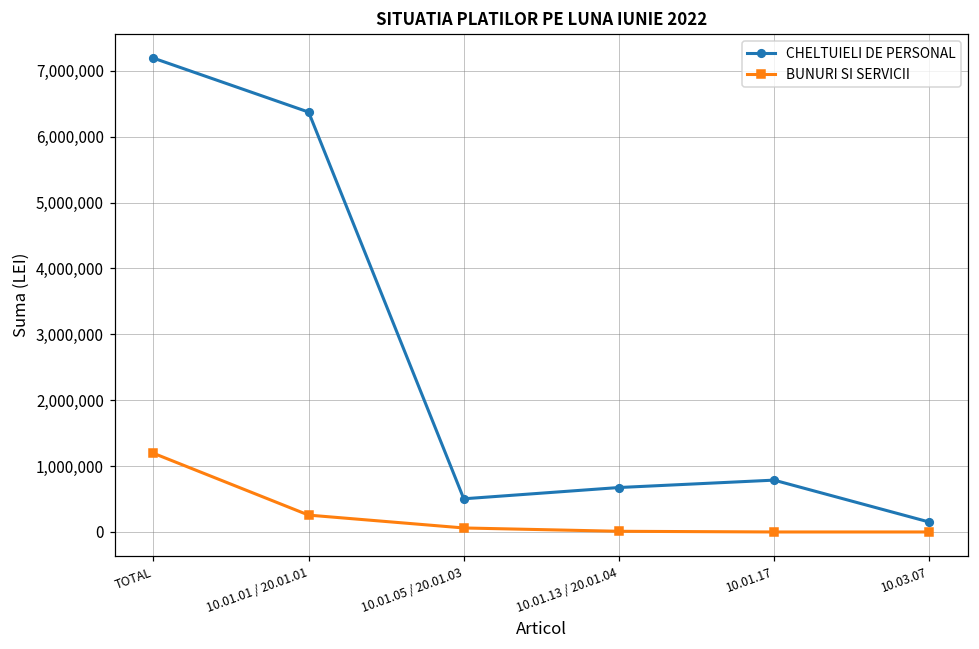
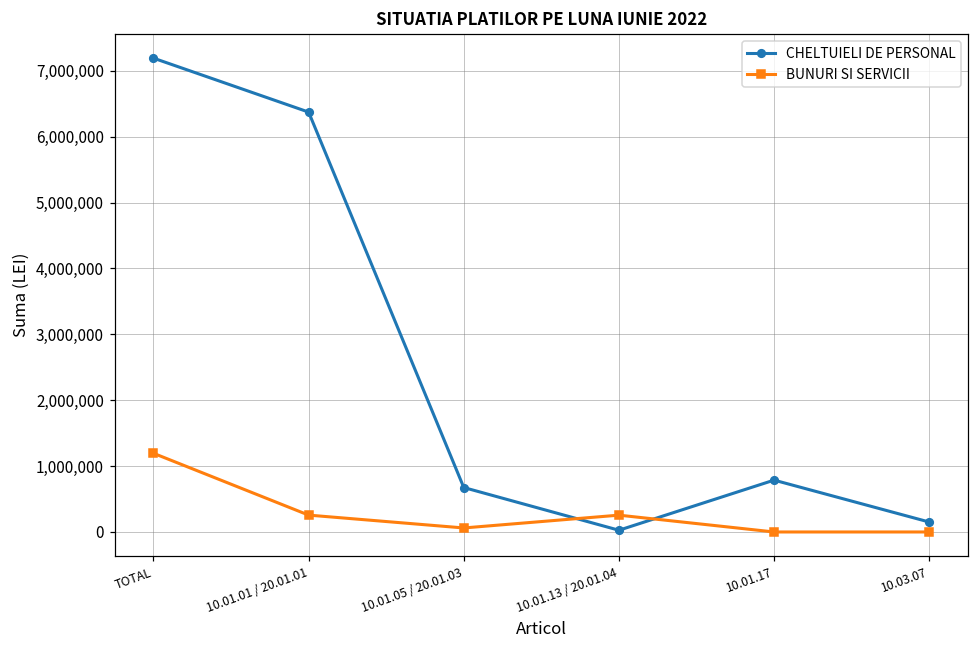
  {
    "CHELTUIELI DE PERSONAL": {
      "TOTAL": "7,200,000",
      "10.01.01 / 20.01.01": "6,400,000",
-     "10.01.05 / 20.01.03": "500,000",
-     "10.01.13 / 20.01.04": "700,000",
+     "10.01.05 / 20.01.03": "700,000",
+     "10.01.13 / 20.01.04": "0",
      "10.01.17": "800,000",
      "10.03.07": "200,000"
    },
    "BUNURI SI SERVICII": {
      "TOTAL": "1,200,000",
      "10.01.01 / 20.01.01": "300,000",
      "10.01.05 / 20.01.03": "100,000",
-     "10.01.13 / 20.01.04": "0",
+     "10.01.13 / 20.01.04": "300,000",
      "10.01.17": "0",
      "10.03.07": "0"
    }
  }
